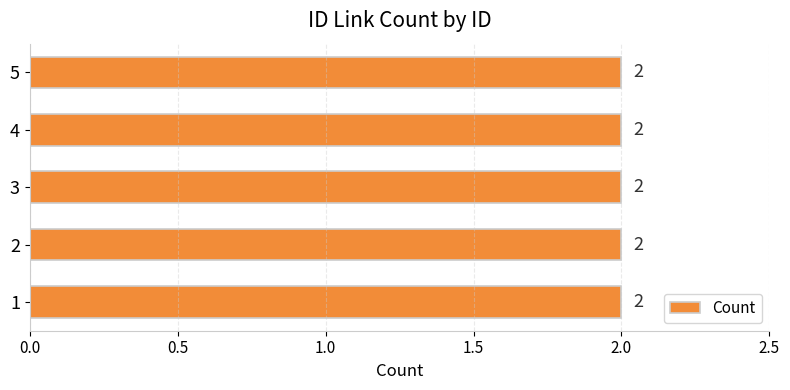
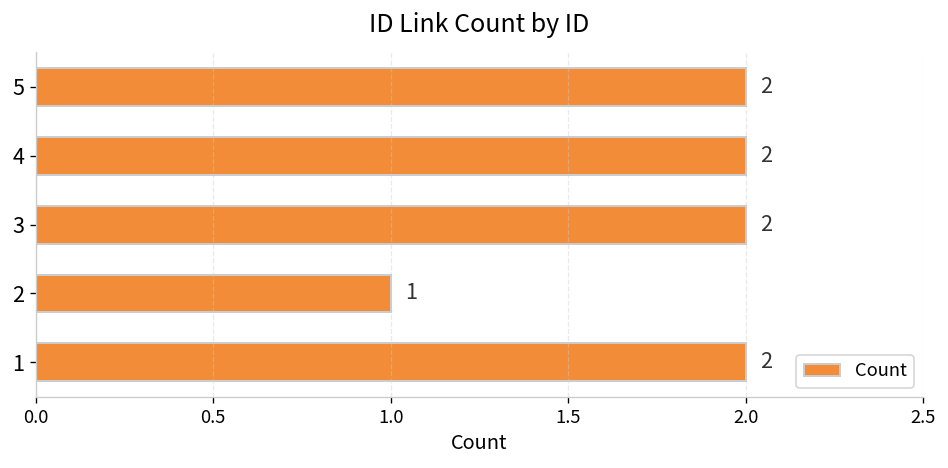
  {
    "5": 2,
    "4": 2,
    "3": 2,
-   "2": 2,
+   "2": 1,
    "1": 2
  }
